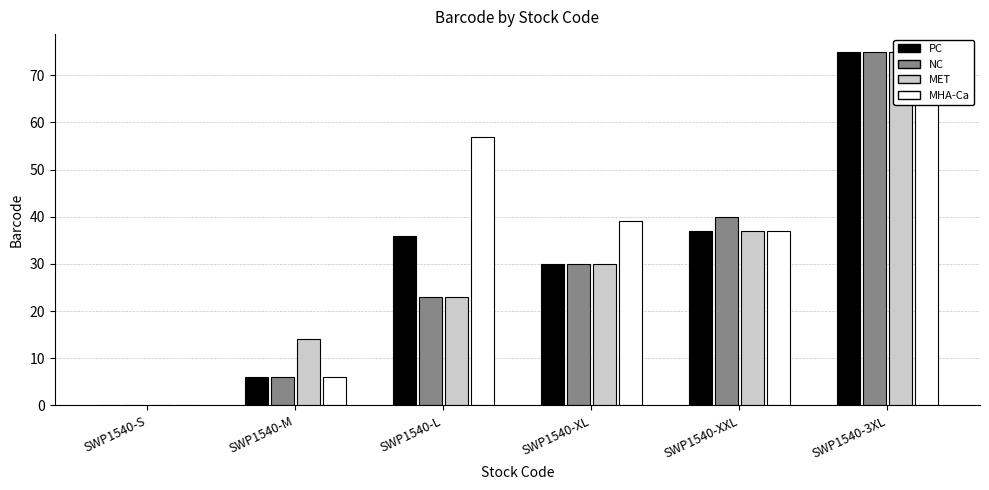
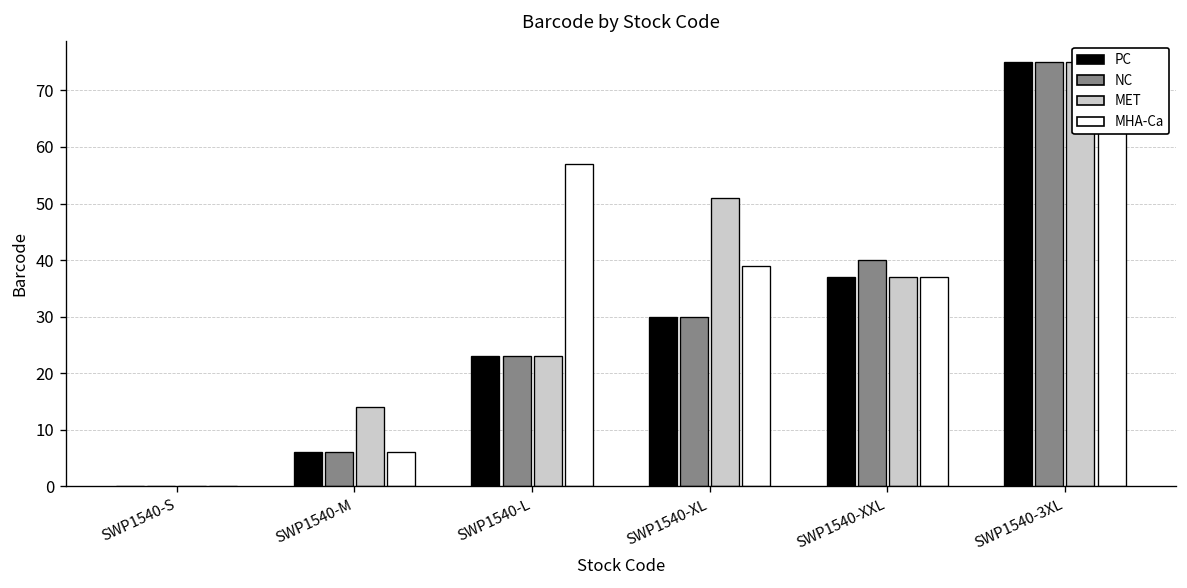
  {
    "PC": {
      "SWP1540-S": 0,
      "SWP1540-M": 6,
-     "SWP1540-L": 36,
+     "SWP1540-L": 23,
      "SWP1540-XL": 30,
      "SWP1540-XXL": 37,
      "SWP1540-3XL": 75
    },
    "NC": {
      "SWP1540-S": 0,
      "SWP1540-M": 6,
      "SWP1540-L": 23,
      "SWP1540-XL": 30,
      "SWP1540-XXL": 40,
      "SWP1540-3XL": 75
    },
    "MET": {
      "SWP1540-S": 0,
      "SWP1540-M": 14,
      "SWP1540-L": 23,
-     "SWP1540-XL": 30,
+     "SWP1540-XL": 51,
      "SWP1540-XXL": 37
    },
    "MHA-Ca": {
      "SWP1540-S": 0,
      "SWP1540-M": 6,
      "SWP1540-L": 57,
      "SWP1540-XL": 39,
      "SWP1540-XXL": 37
    }
  }
